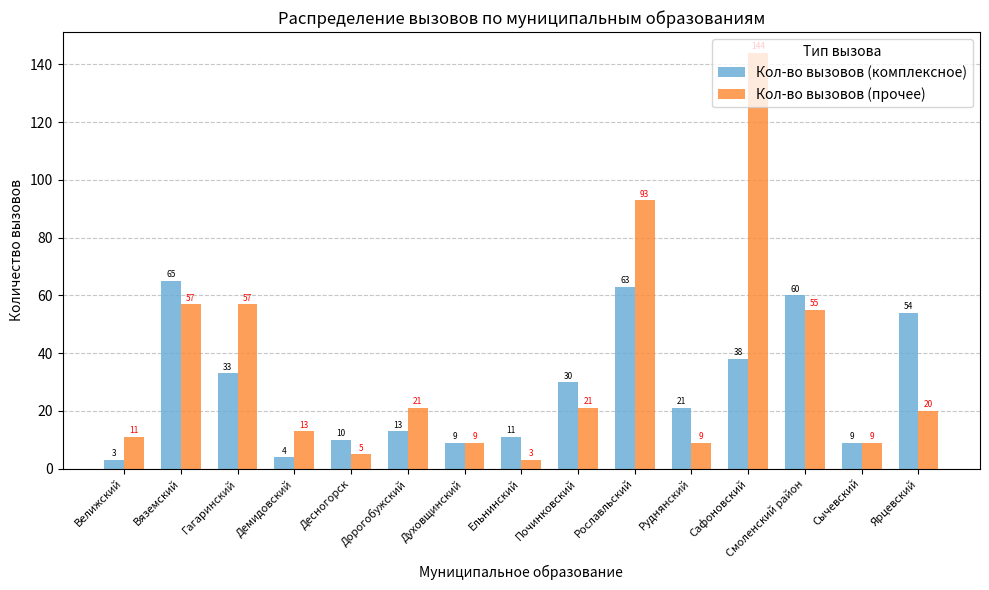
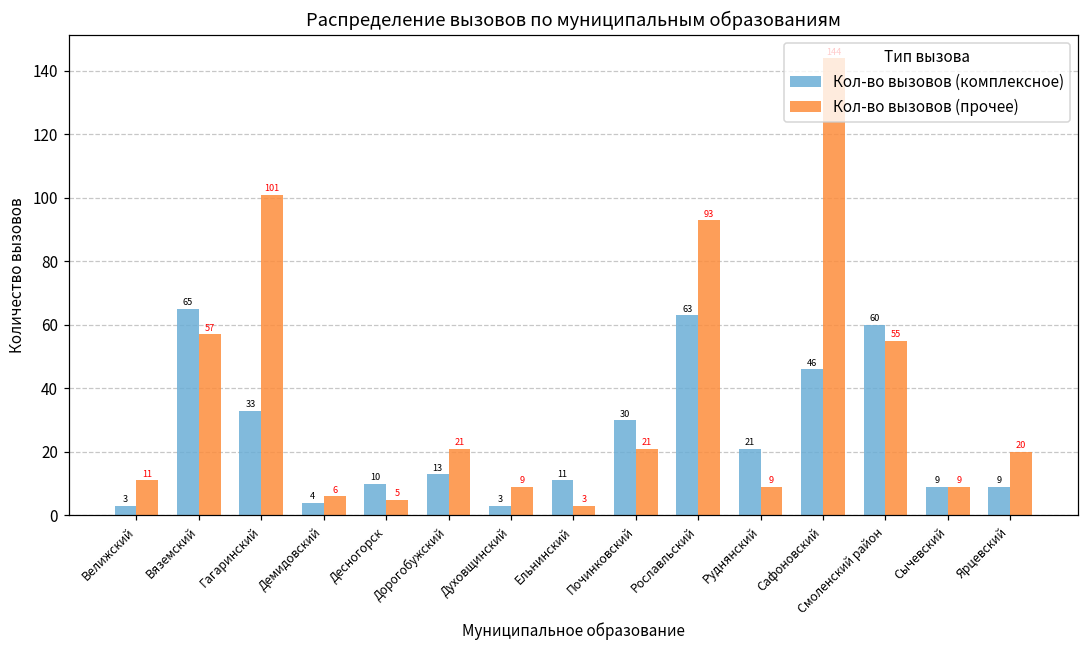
  {
    "Кол-во вызовов (комплексное)": {
      "Велижский": 3,
      "Вяземский": 65,
      "Гагаринский": 33,
      "Демидовский": 4,
      "Десногорск": 10,
      "Дорогобужский": 13,
-     "Духовщинский": 9,
+     "Духовщинский": 3,
      "Ельнинский": 11,
      "Починковский": 30,
      "Рославльский": 63,
      "Руднянский": 21,
-     "Сафоновский": 38,
+     "Сафоновский": 46,
      "Смоленский район": 60,
      "Сычевский": 9,
-     "Ярцевский": 54
+     "Ярцевский": 9
    },
    "Кол-во вызовов (прочее)": {
      "Велижский": 11,
      "Вяземский": 57,
-     "Гагаринский": 57,
-     "Демидовский": 13,
+     "Гагаринский": 101,
+     "Демидовский": 6,
      "Десногорск": 5,
      "Дорогобужский": 21,
      "Духовщинский": 9,
      "Ельнинский": 3,
      "Починковский": 21,
      "Рославльский": 93,
      "Руднянский": 9,
      "Смоленский район": 55,
      "Сычевский": 9,
      "Ярцевский": 20
    }
  }
